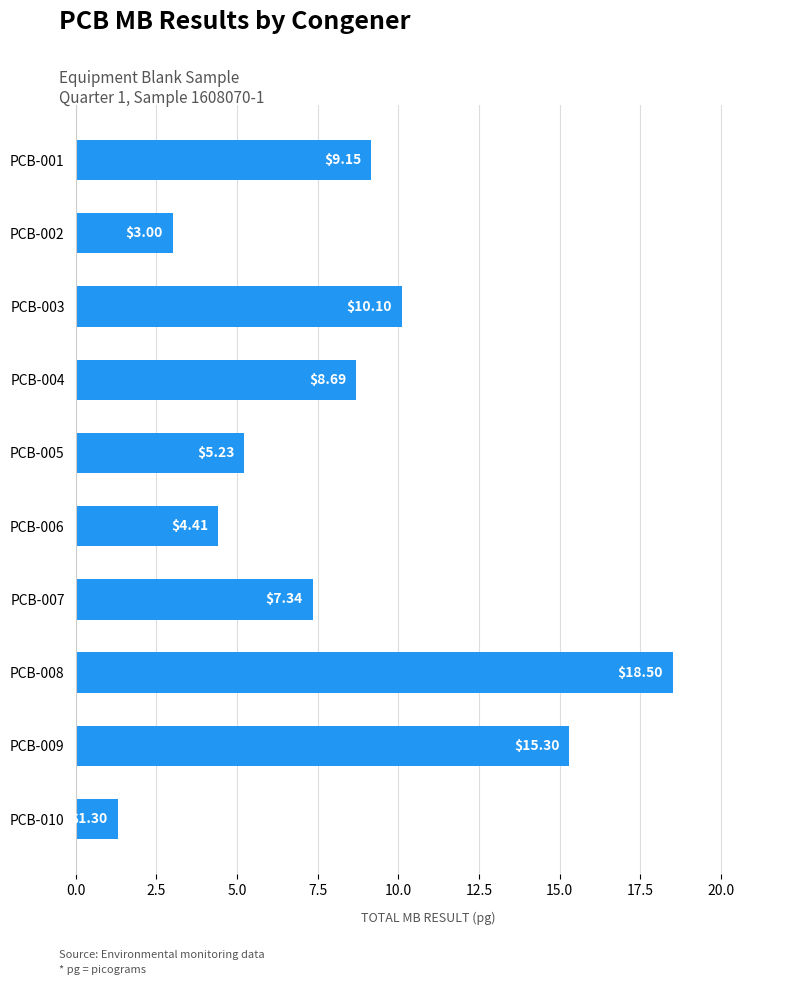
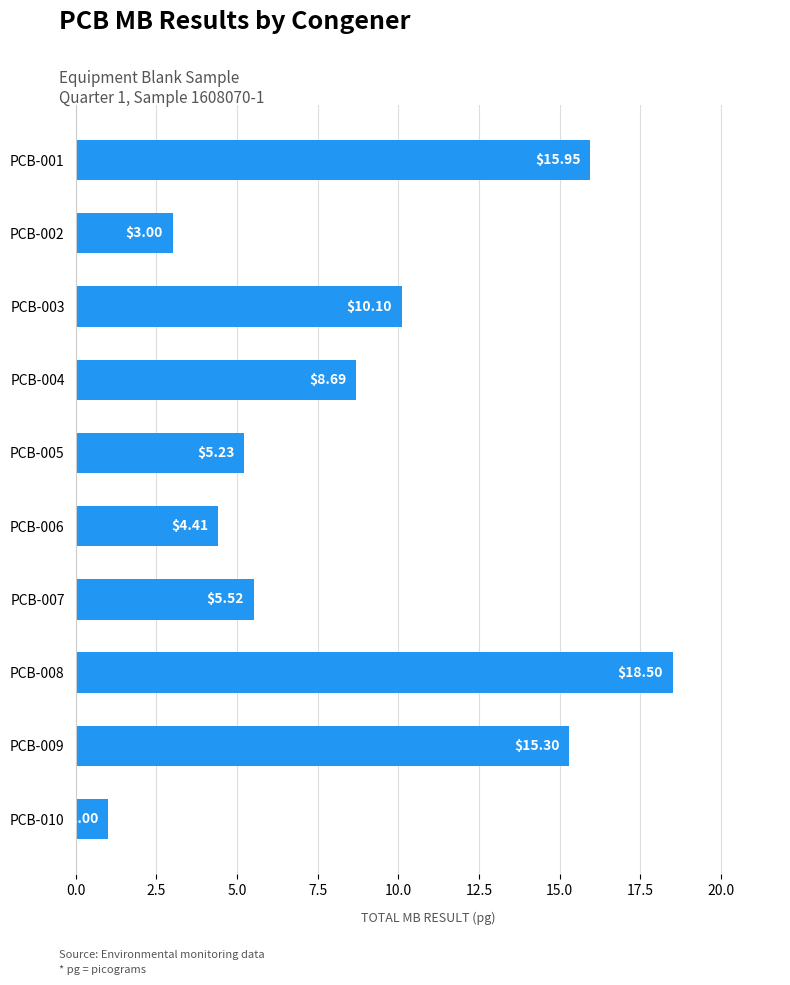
  {
-   "PCB-001": "$9.15",
+   "PCB-001": "$15.95",
    "PCB-002": "$3.00",
    "PCB-003": "$10.10",
    "PCB-004": "$8.69",
    "PCB-005": "$5.23",
    "PCB-006": "$4.41",
-   "PCB-007": "$7.34",
+   "PCB-007": "$5.52",
    "PCB-008": "$18.50",
    "PCB-009": "$15.30",
-   "PCB-010": "$1.30"
+   "PCB-010": "$1.00"
  }
